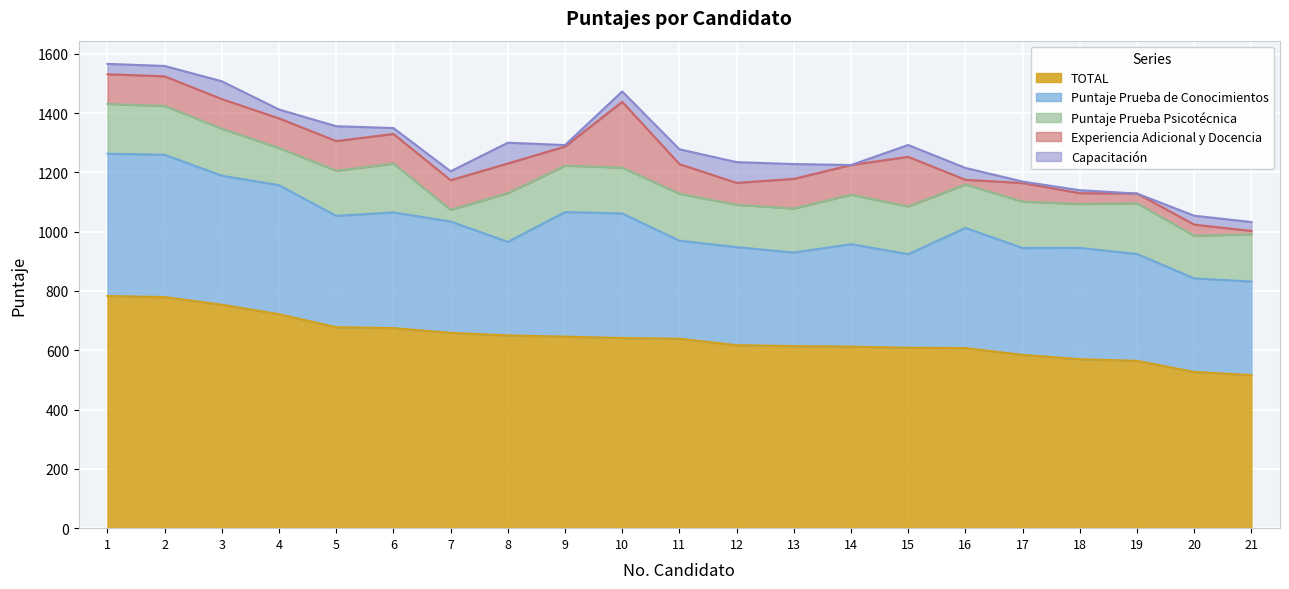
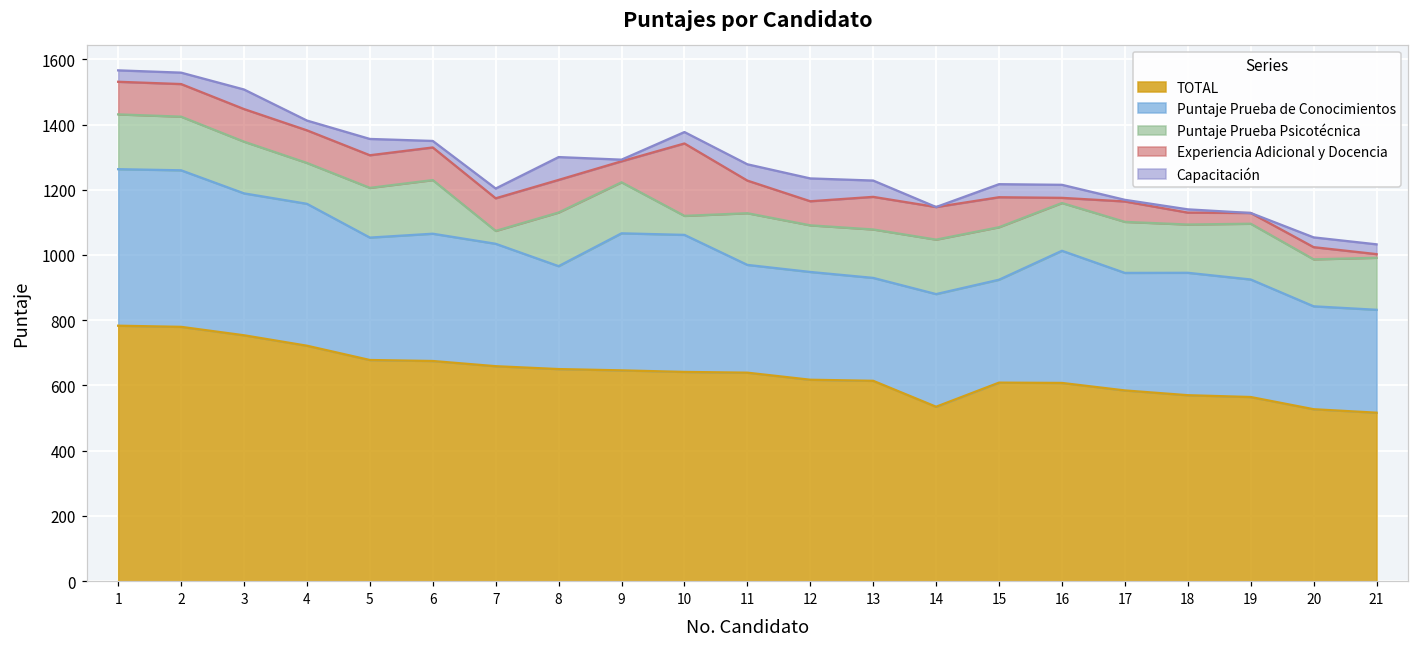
  {
    "TOTAL": {
      "1": 780,
      "2": 780,
      "3": 750,
      "4": 720,
      "5": 680,
      "6": 670,
      "7": 660,
      "8": 650,
      "9": 650,
      "10": 640,
      "11": 640,
      "12": 620,
      "13": 610,
-     "14": 610,
+     "14": 530,
      "15": 610,
      "16": 610,
      "17": 580,
      "18": 570,
      "19": 560,
      "20": 530,
      "21": 520
    },
    "Puntaje Prueba Psicotécnica": {
      "1": 170,
      "2": 160,
      "3": 160,
      "4": 130,
      "5": 150,
      "6": 160,
      "7": 40,
      "8": 160,
      "9": 160,
-     "10": 150,
+     "10": 60,
      "11": 160,
      "12": 140,
      "13": 150,
      "14": 170,
      "15": 160,
      "16": 150,
      "17": 160,
      "18": 150,
      "19": 170,
      "20": 140,
      "21": 160
    },
    "Experiencia Adicional y Docencia": {
      "1": 100,
      "2": 100,
      "3": 100,
      "4": 100,
      "5": 100,
      "6": 100,
      "7": 100,
      "8": 100,
      "10": 220,
      "11": 100,
      "12": 70,
      "13": 100,
-     "15": 170,
+     "15": 90,
      "16": 20,
      "18": 40,
      "20": 40,
      "21": 10
    }
  }
